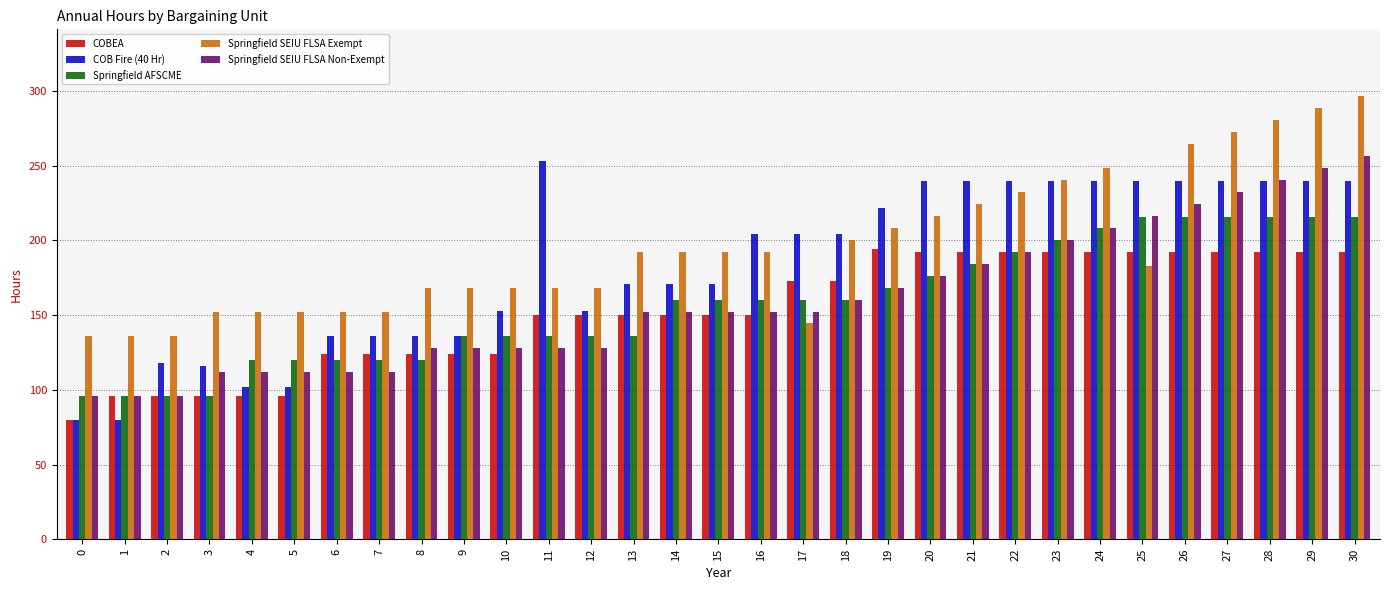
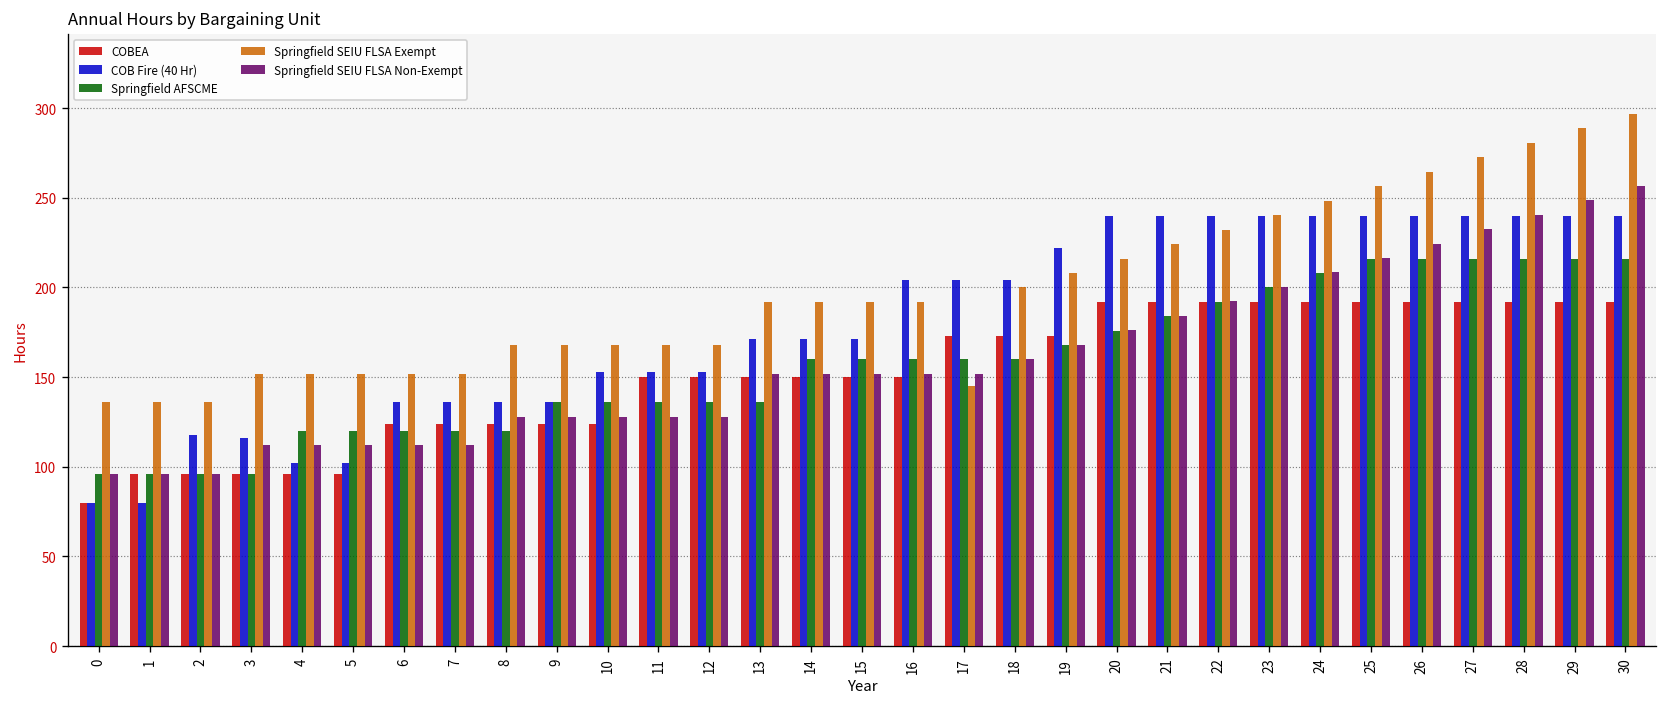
  {
    "COBEA": {
      "0": 80,
      "1": 96,
      "2": 96,
      "3": 96,
      "4": 96,
      "5": 96,
      "6": 124,
      "7": 124,
      "8": 124,
      "9": 124,
      "10": 124,
      "11": 150,
      "12": 150,
      "13": 150,
      "14": 150,
      "15": 150,
      "16": 150,
      "17": 173,
      "18": 173,
-     "19": 194,
+     "19": 173,
      "20": 192,
      "21": 192,
      "22": 192,
      "23": 192,
      "24": 192,
      "25": 192,
      "26": 192,
      "27": 192,
      "28": 192,
      "29": 192,
      "30": 192
    },
    "COB Fire (40 Hr)": {
      "0": 80,
      "1": 80,
      "2": 118,
      "3": 116,
      "4": 102,
      "5": 102,
      "6": 136,
      "7": 136,
      "8": 136,
      "9": 136,
      "10": 153,
-     "11": 253,
+     "11": 153,
      "12": 153,
      "13": 171,
      "14": 171,
      "15": 171,
      "16": 204,
      "17": 204,
      "18": 204,
      "19": 222,
      "20": 240,
      "21": 240,
      "22": 240,
      "23": 240,
      "24": 240,
      "25": 240,
      "26": 240,
      "27": 240,
      "28": 240,
      "29": 240,
      "30": 240
    },
    "Springfield AFSCME": {
      "0": 96,
      "1": 96,
      "2": 96,
      "3": 96,
      "4": 120,
      "5": 120,
      "6": 120,
      "7": 120,
      "8": 120,
      "9": 136,
      "10": 136,
      "11": 136,
      "12": 136,
      "13": 136,
      "14": 160,
      "15": 160,
      "16": 160,
      "17": 160,
      "18": 160,
      "19": 168,
      "20": 176,
      "21": 184,
      "22": 192,
      "23": 200,
      "24": 208,
      "25": 216,
      "26": 216,
      "27": 216,
      "28": 216,
      "29": 216,
      "30": 216
    },
    "Springfield SEIU FLSA Exempt": {
      "0": 136,
      "1": 136,
      "2": 136,
      "3": 152,
      "4": 152,
      "5": 152,
      "6": 152,
      "7": 152,
      "8": 168,
      "9": 168,
      "10": 168,
      "11": 168,
      "12": 168,
      "13": 192,
      "14": 192,
      "15": 192,
      "16": 192,
      "17": 145,
      "18": 200,
      "19": 208,
      "20": 216,
      "21": 224,
      "22": 232,
      "23": 240,
      "24": 248,
-     "25": 183,
+     "25": 256,
      "26": 265,
      "27": 273,
      "28": 281,
      "29": 289,
      "30": 297
    },
    "Springfield SEIU FLSA Non-Exempt": {
      "0": 96,
      "1": 96,
      "2": 96,
      "3": 112,
      "4": 112,
      "5": 112,
      "6": 112,
      "7": 112,
      "8": 128,
      "9": 128,
      "10": 128,
      "11": 128,
      "12": 128,
      "13": 152,
      "14": 152,
      "15": 152,
      "16": 152,
      "17": 152,
      "18": 160,
      "19": 168,
      "20": 176,
      "21": 184,
      "22": 192,
      "23": 200,
      "24": 208,
      "25": 216,
      "26": 224,
      "27": 233,
      "28": 241,
      "29": 249,
      "30": 257
    }
  }
